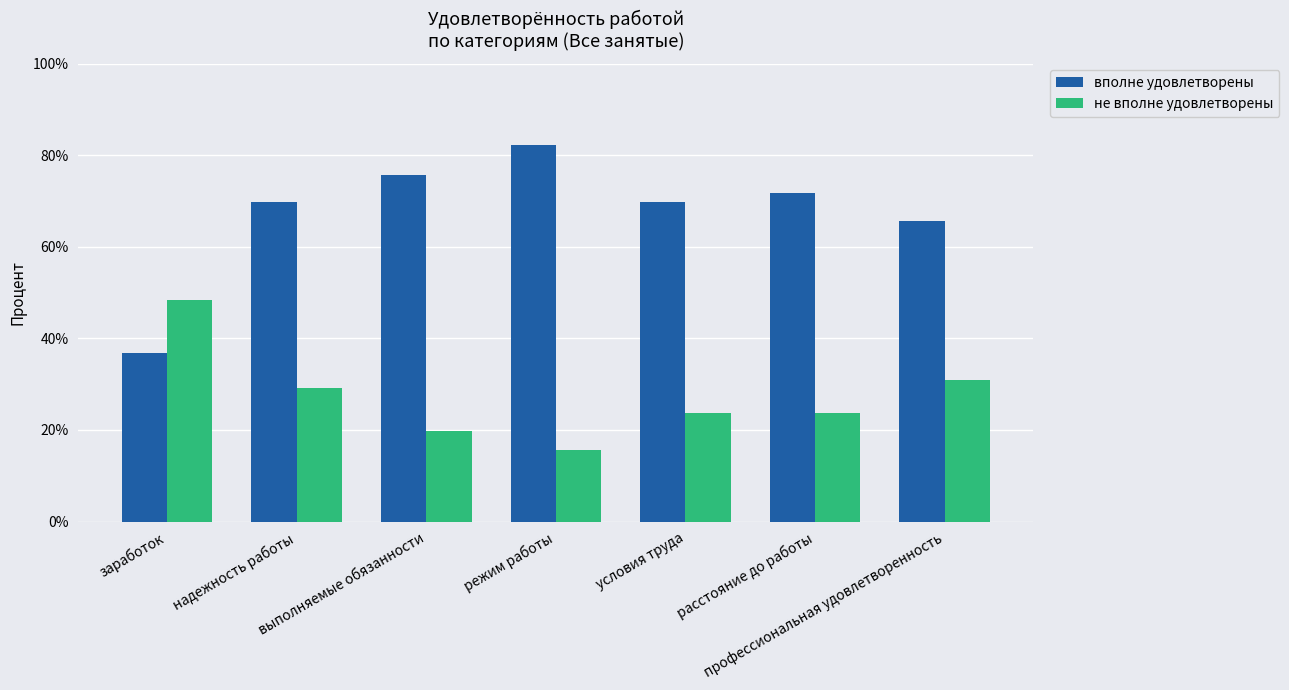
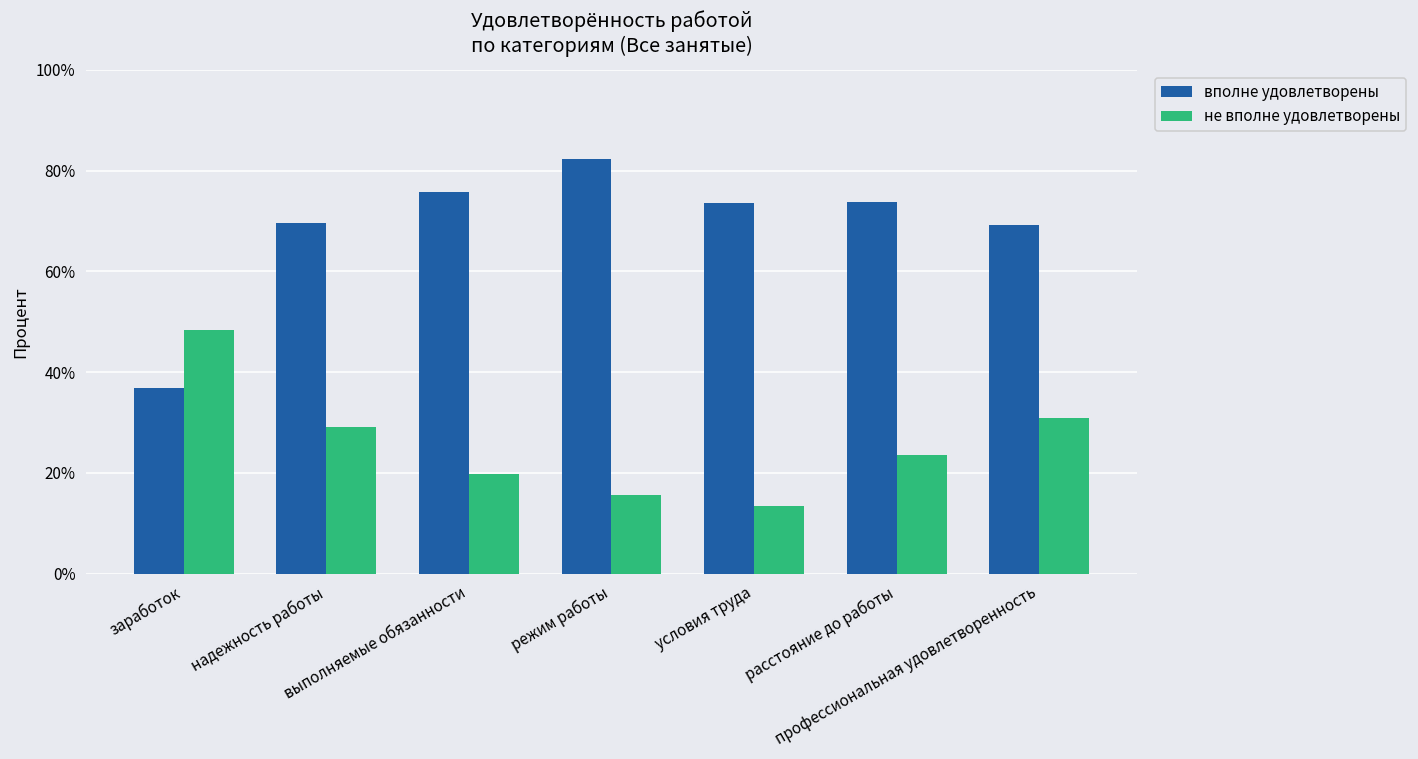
  {
    "вполне удовлетворены": {
      "заработок": "37%",
      "надежность работы": "70%",
      "выполняемые обязанности": "76%",
      "режим работы": "82%",
-     "условия труда": "70%",
-     "расстояние до работы": "72%",
-     "профессиональная удовлетворенность": "66%"
+     "условия труда": "74%",
+     "расстояние до работы": "74%",
+     "профессиональная удовлетворенность": "69%"
    },
    "не вполне удовлетворены": {
      "заработок": "48%",
      "надежность работы": "29%",
      "выполняемые обязанности": "20%",
      "режим работы": "16%",
-     "условия труда": "24%",
+     "условия труда": "13%",
      "расстояние до работы": "24%",
      "профессиональная удовлетворенность": "31%"
    }
  }
